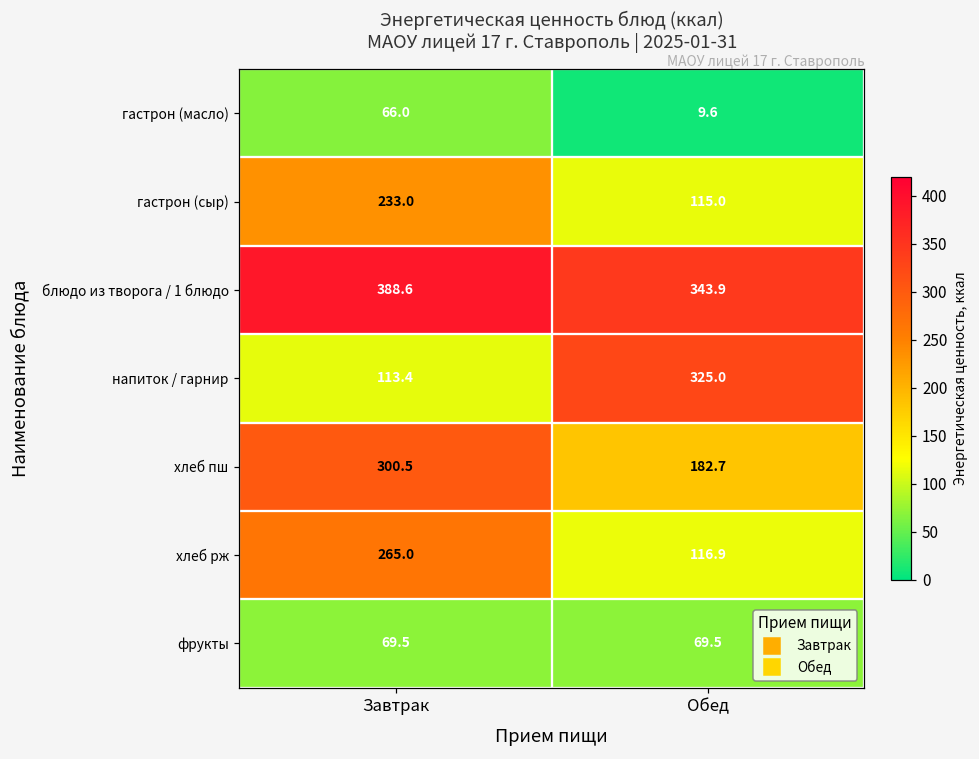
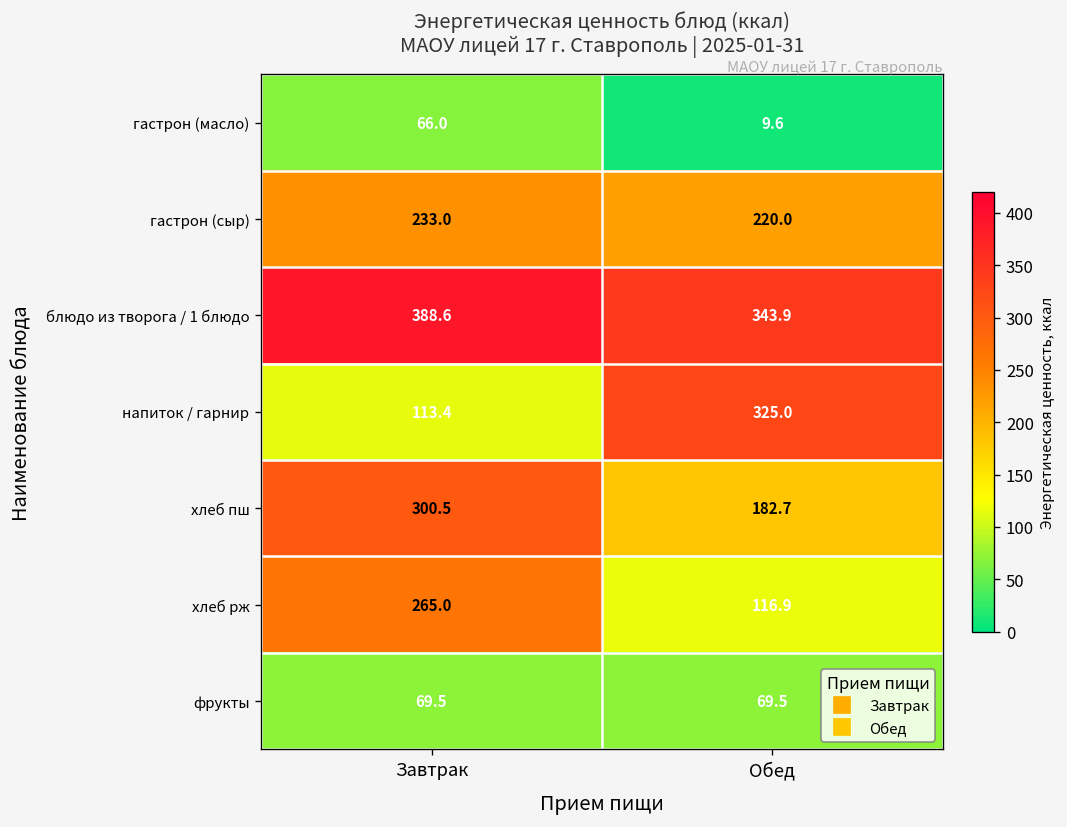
  {
    "гастрон (масло)": {
      "Завтрак": 66.0,
      "Обед": 9.6
    },
    "гастрон (сыр)": {
      "Завтрак": 233.0,
-     "Обед": 115.0
+     "Обед": 220.0
    },
    "блюдо из творога / 1 блюдо": {
      "Завтрак": 388.6,
      "Обед": 343.9
    },
    "напиток / гарнир": {
      "Завтрак": 113.4,
      "Обед": 325.0
    },
    "хлеб пш": {
      "Завтрак": 300.5,
      "Обед": 182.7
    },
    "хлеб рж": {
      "Завтрак": 265.0,
      "Обед": 116.9
    },
    "фрукты": {
      "Завтрак": 69.5,
      "Обед": 69.5
    }
  }
